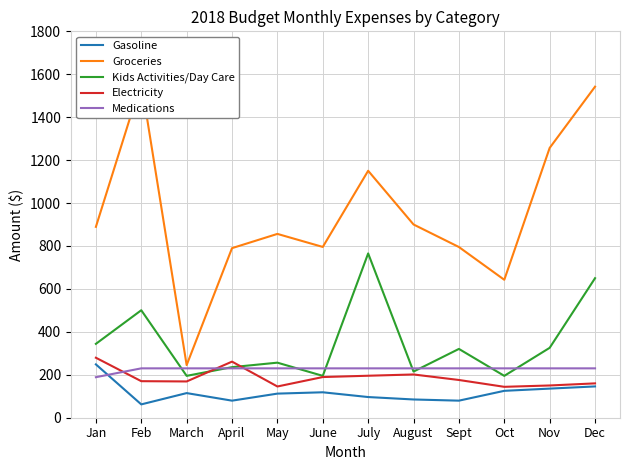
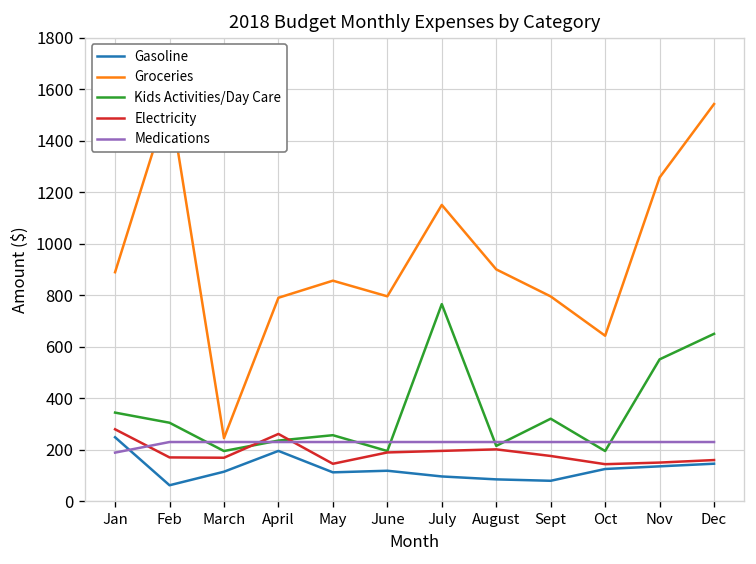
  {
    "Gasoline": {
      "Jan": 250,
      "Feb": 60,
      "March": 110,
-     "April": 80,
+     "April": 200,
      "May": 110,
      "June": 120,
      "July": 100,
      "August": 90,
      "Sept": 80,
      "Oct": 130,
      "Nov": 140,
      "Dec": 150
    },
    "Groceries": {
      "Jan": 890,
      "March": 250,
      "April": 790,
      "May": 860,
      "June": 800,
      "July": 1150,
      "August": 900,
      "Sept": 800,
      "Oct": 640,
      "Nov": 1260,
      "Dec": 1540
    },
    "Kids Activities/Day Care": {
      "Jan": 340,
-     "Feb": 500,
+     "Feb": 300,
      "March": 200,
      "May": 260,
      "July": 770,
      "August": 220,
      "Sept": 320,
      "Oct": 200,
-     "Nov": 330,
+     "Nov": 550,
      "Dec": 650
    },
    "Electricity": {
      "Jan": 280,
      "Feb": 170,
      "March": 170,
      "April": 260,
      "May": 150,
      "July": 200,
      "August": 200,
      "Sept": 180,
      "Oct": 140,
      "Nov": 150,
      "Dec": 160
    },
    "Medications": {
      "Jan": 190,
      "Feb": 230,
      "March": 230,
      "May": 230,
      "June": 230,
      "July": 230,
      "August": 230,
      "Sept": 230,
      "Oct": 230,
      "Nov": 230,
      "Dec": 230
    }
  }
